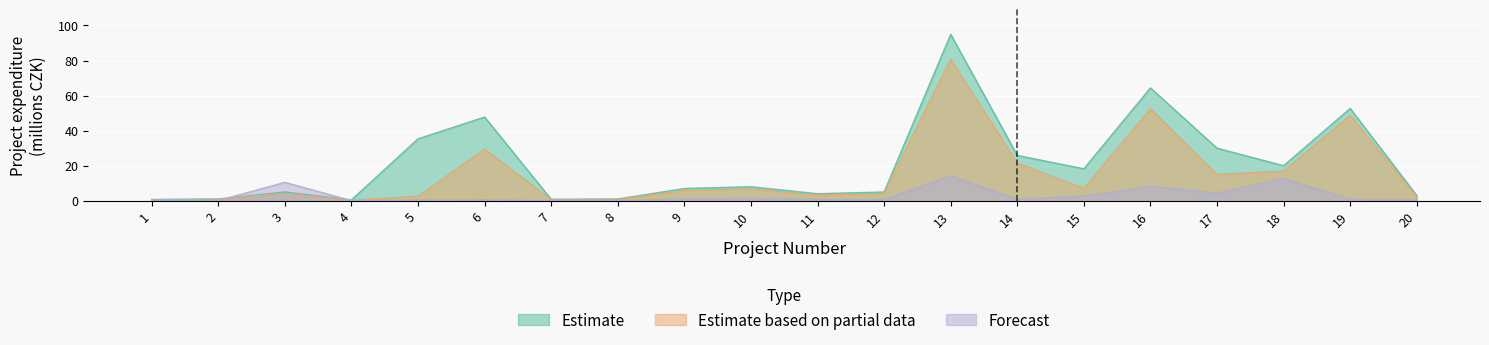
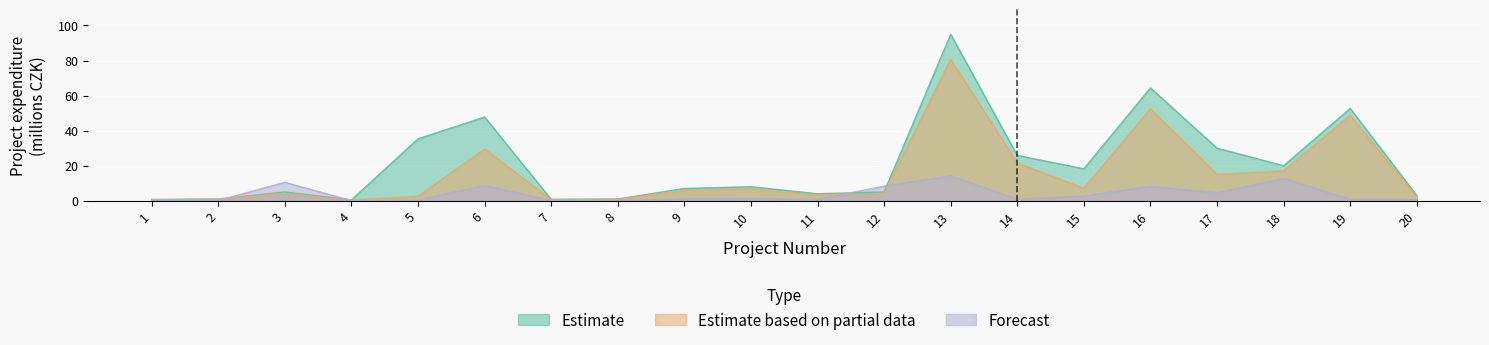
  {
    "Estimate": {
      "5": 35,
      "6": 48,
      "13": 95,
      "14": 26,
      "15": 18,
      "16": 64,
      "17": 30,
      "18": 20,
      "19": 53
    },
    "Estimate based on partial data": {
      "5": 3,
      "6": 30,
      "13": 81,
      "14": 22,
      "15": 7,
      "16": 52,
      "17": 15,
      "18": 17,
      "19": 49
    },
    "Forecast": {
      "3": 11,
      "5": 0,
-     "6": 1,
+     "6": 9,
      "9": 1,
      "10": 1,
      "11": 1,
-     "12": 1,
+     "12": 8,
      "13": 14,
      "14": 1,
      "15": 3,
      "16": 8,
      "17": 5,
      "18": 13,
      "19": 1,
      "20": 1
    }
  }
